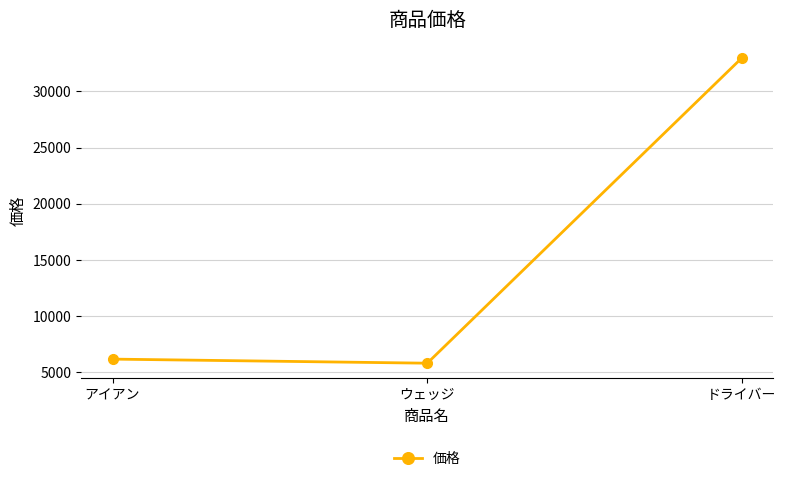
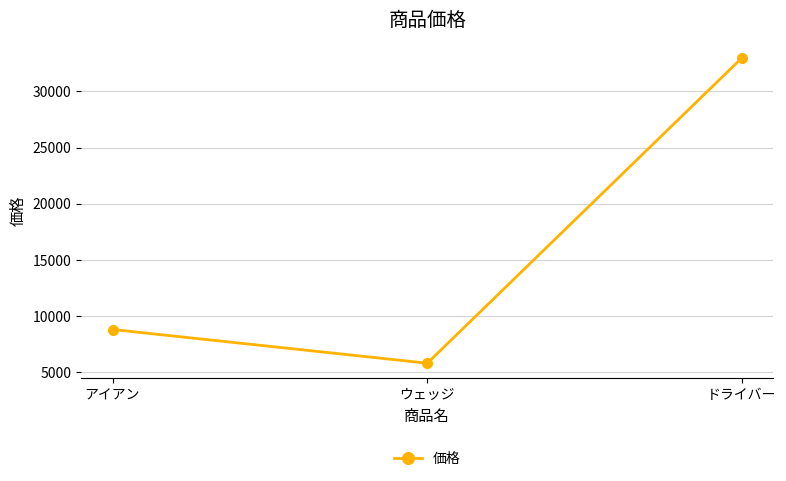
  {
-   "アイアン": 6200,
+   "アイアン": 8800,
    "ウェッジ": 5800,
    "ドライバー": 33000
  }
